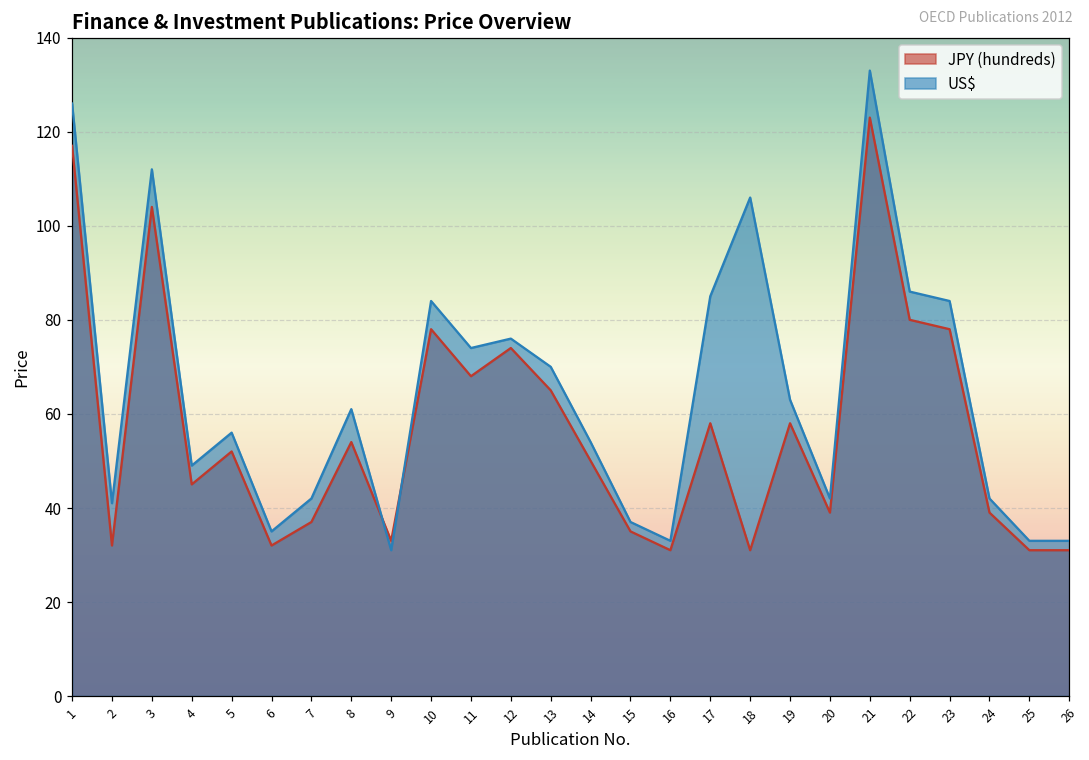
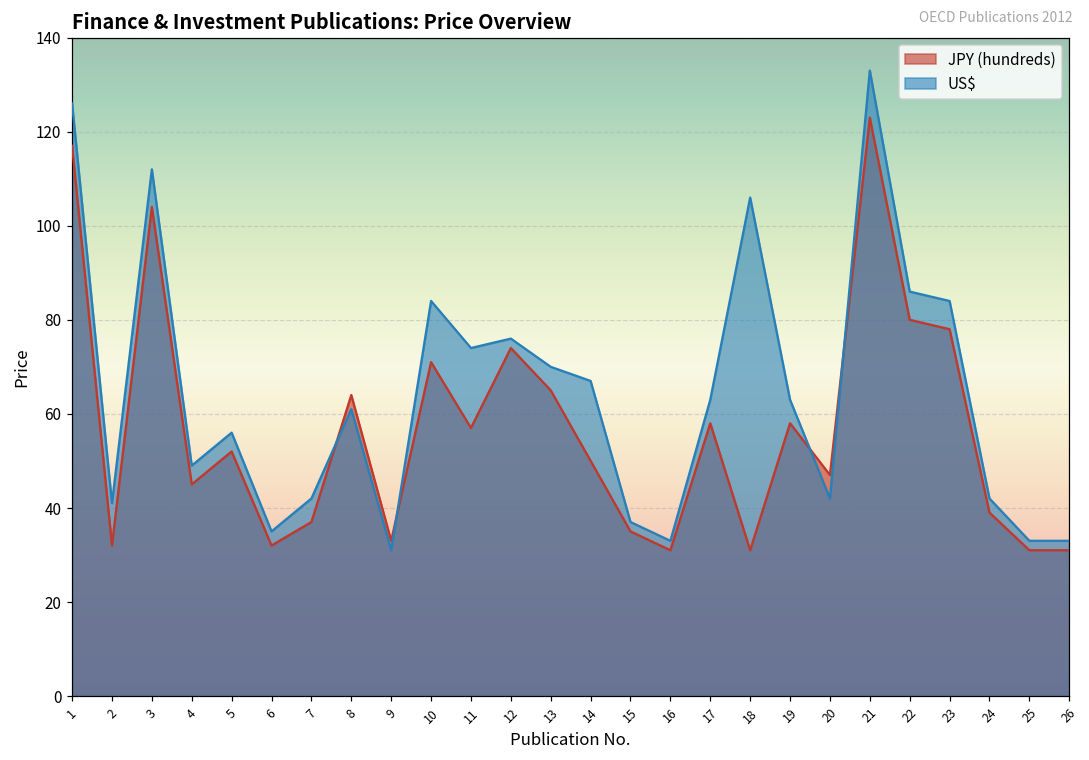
  {
    "JPY (hundreds)": {
      "1": 117,
      "2": 32,
      "3": 104,
      "4": 45,
      "5": 52,
      "6": 32,
      "7": 37,
-     "8": 54,
+     "8": 64,
      "9": 33,
-     "10": 78,
-     "11": 68,
+     "10": 71,
+     "11": 57,
      "12": 74,
      "13": 65,
      "14": 50,
      "15": 35,
      "16": 31,
      "17": 58,
      "18": 31,
      "19": 58,
-     "20": 39,
+     "20": 47,
      "21": 123,
      "22": 80,
      "23": 78,
      "24": 39,
      "25": 31,
      "26": 31
    },
    "US$": {
      "1": 126,
      "2": 41,
      "3": 112,
      "4": 49,
      "5": 56,
      "6": 35,
      "7": 42,
      "8": 61,
      "9": 31,
      "10": 84,
      "11": 74,
      "12": 76,
      "13": 70,
-     "14": 54,
+     "14": 67,
      "15": 37,
      "16": 33,
-     "17": 85,
+     "17": 63,
      "18": 106,
      "19": 63,
      "20": 42,
      "21": 133,
      "22": 86,
      "23": 84,
      "24": 42,
      "25": 33,
      "26": 33
    }
  }
